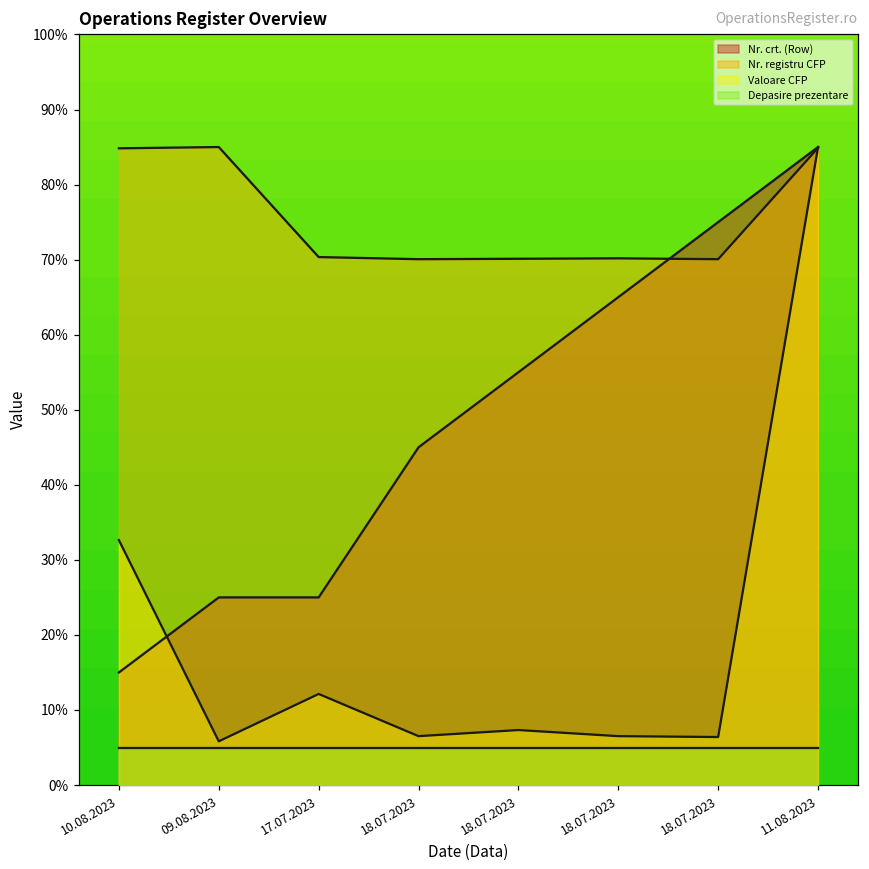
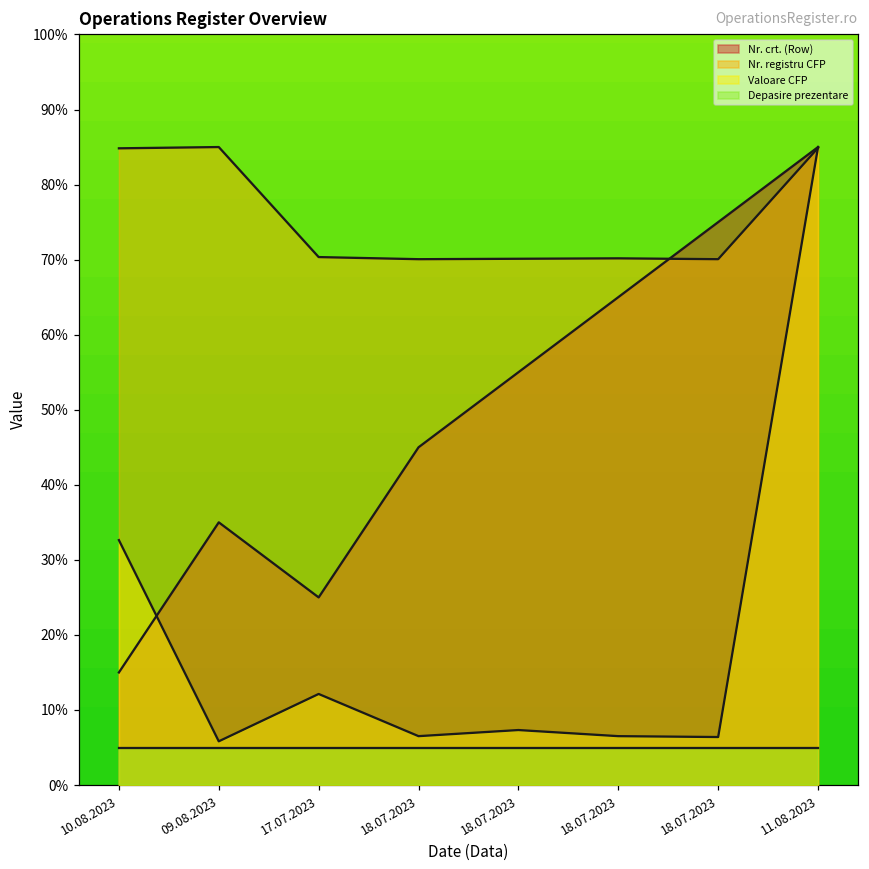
  {
    "Nr. crt. (Row)": {
      "10.08.2023": "15%",
-     "09.08.2023": "25%",
+     "09.08.2023": "35%",
      "17.07.2023": "25%"
    },
    "Depasire prezentare": {
      "10.08.2023": "5%",
      "09.08.2023": "5%",
      "17.07.2023": "5%",
      "11.08.2023": "5%"
    }
  }
